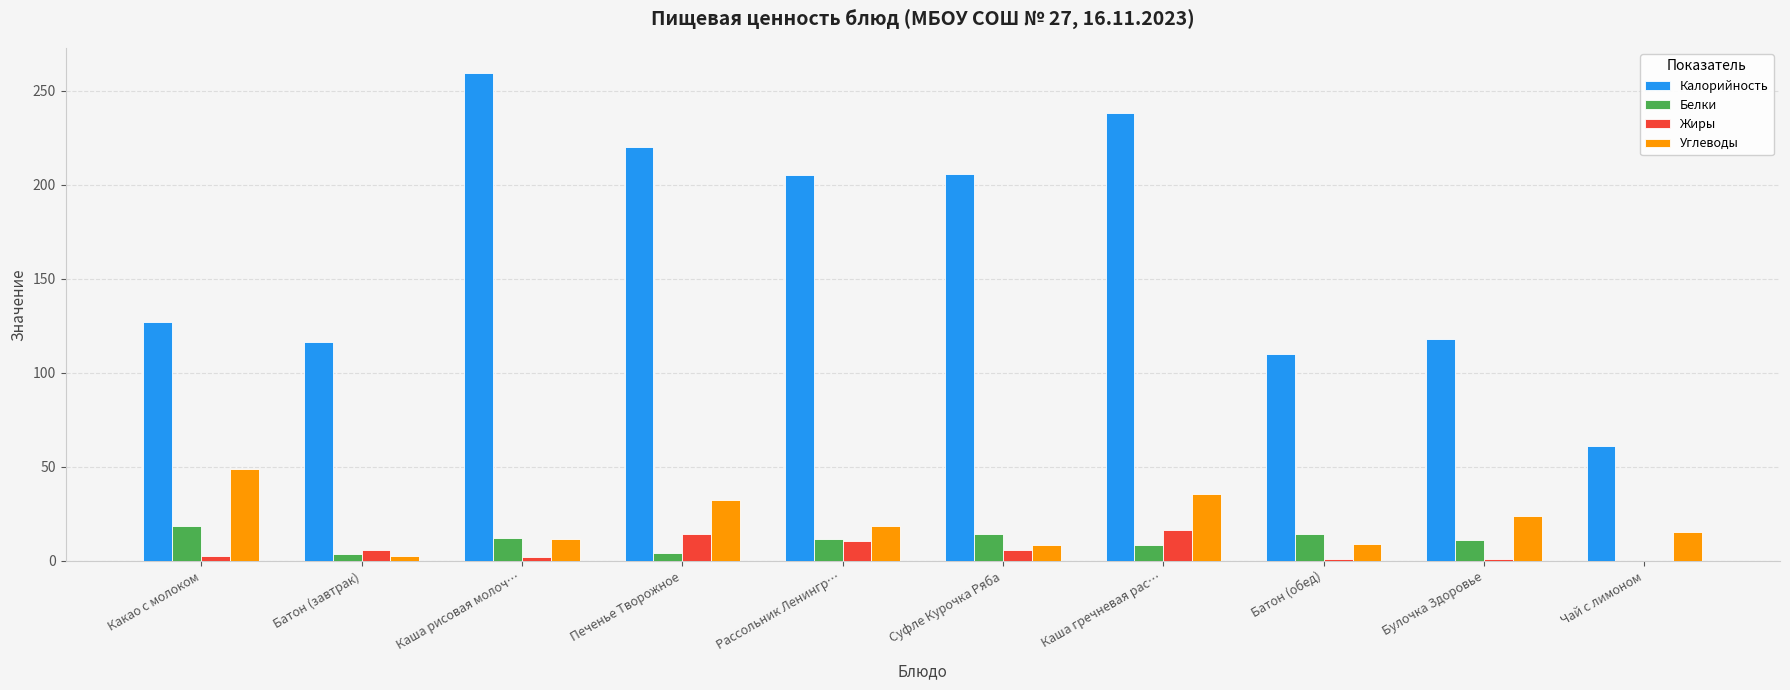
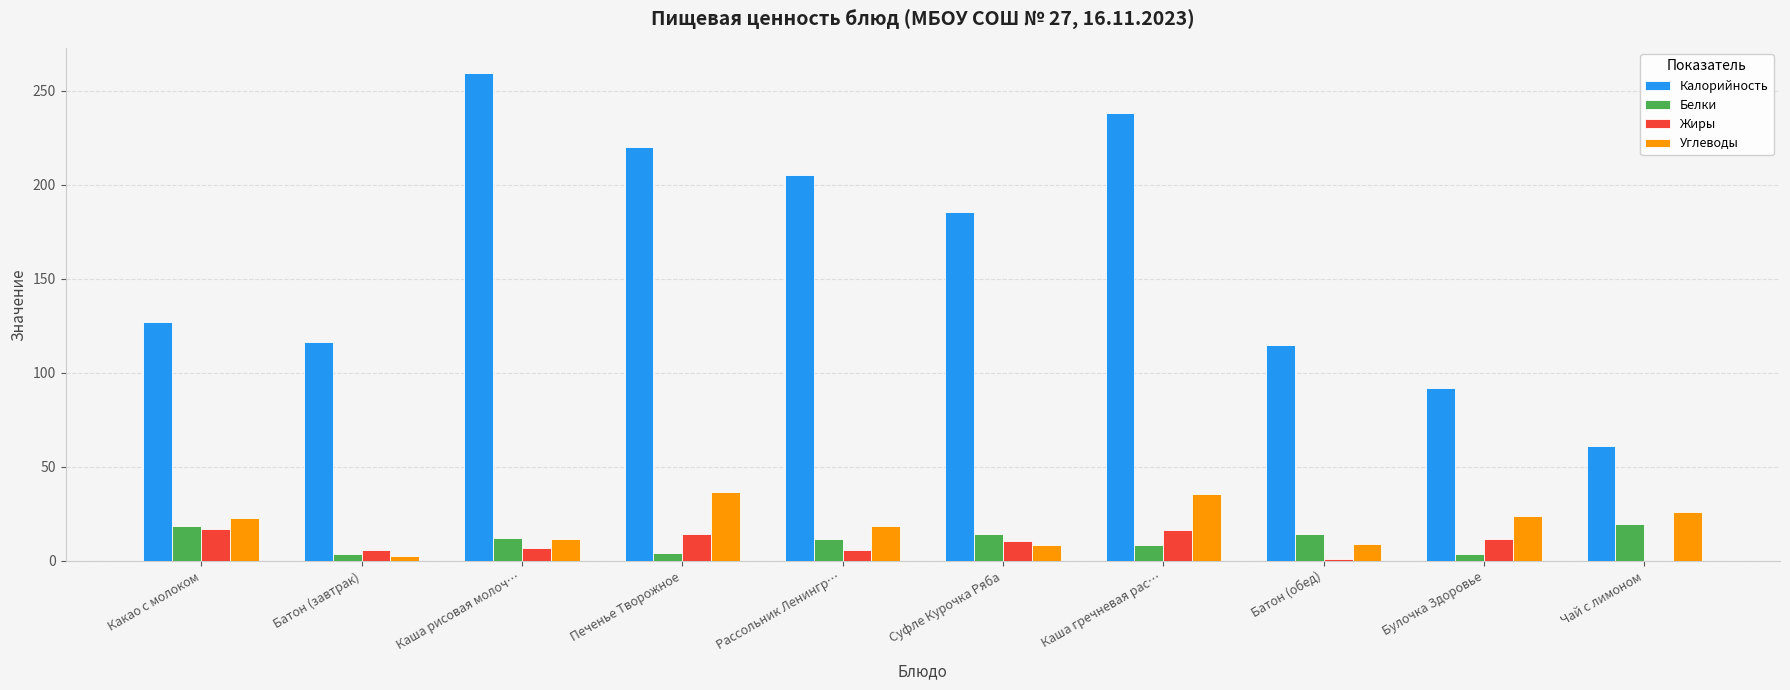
  {
    "Калорийность": {
      "Какао с молоком": 127,
      "Батон (завтрак)": 117,
      "Каша рисовая молоч…": 260,
      "Печенье Творожное": 220,
      "Рассольник Ленингр…": 205,
-     "Суфле Курочка Ряба": 206,
+     "Суфле Курочка Ряба": 185,
      "Каша гречневая рас…": 238,
-     "Батон (обед)": 110,
-     "Булочка Здоровье": 118,
+     "Батон (обед)": 115,
+     "Булочка Здоровье": 92,
      "Чай с лимоном": 61
    },
    "Белки": {
      "Какао с молоком": 18,
      "Батон (завтрак)": 4,
      "Каша рисовая молоч…": 12,
      "Печенье Творожное": 4,
      "Рассольник Ленингр…": 12,
      "Суфле Курочка Ряба": 14,
      "Каша гречневая рас…": 8,
      "Батон (обед)": 14,
-     "Булочка Здоровье": 11,
-     "Чай с лимоном": 0
+     "Булочка Здоровье": 4,
+     "Чай с лимоном": 20
    },
    "Жиры": {
-     "Какао с молоком": 3,
+     "Какао с молоком": 17,
      "Батон (завтрак)": 6,
-     "Каша рисовая молоч…": 2,
+     "Каша рисовая молоч…": 7,
      "Печенье Творожное": 14,
-     "Рассольник Ленингр…": 11,
-     "Суфле Курочка Ряба": 6,
+     "Рассольник Ленингр…": 6,
+     "Суфле Курочка Ряба": 10,
      "Каша гречневая рас…": 17,
-     "Булочка Здоровье": 1,
+     "Булочка Здоровье": 12,
      "Чай с лимоном": 0
    },
    "Углеводы": {
-     "Какао с молоком": 49,
+     "Какао с молоком": 23,
      "Батон (завтрак)": 3,
      "Каша рисовая молоч…": 11,
-     "Печенье Творожное": 32,
+     "Печенье Творожное": 37,
      "Рассольник Ленингр…": 19,
      "Суфле Курочка Ряба": 8,
      "Каша гречневая рас…": 36,
      "Батон (обед)": 9,
      "Булочка Здоровье": 24,
-     "Чай с лимоном": 15
+     "Чай с лимоном": 26
    }
  }
